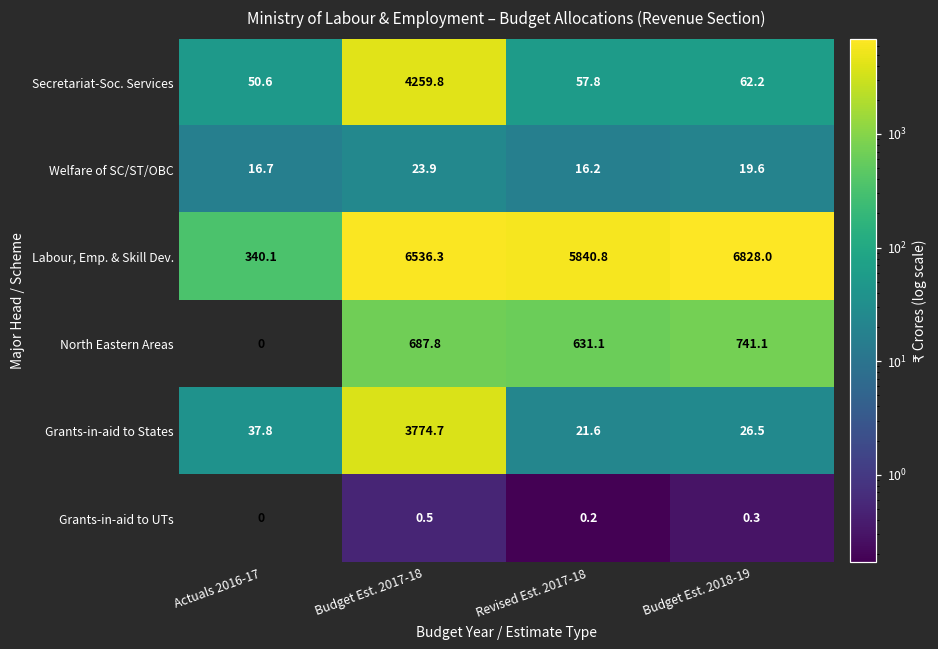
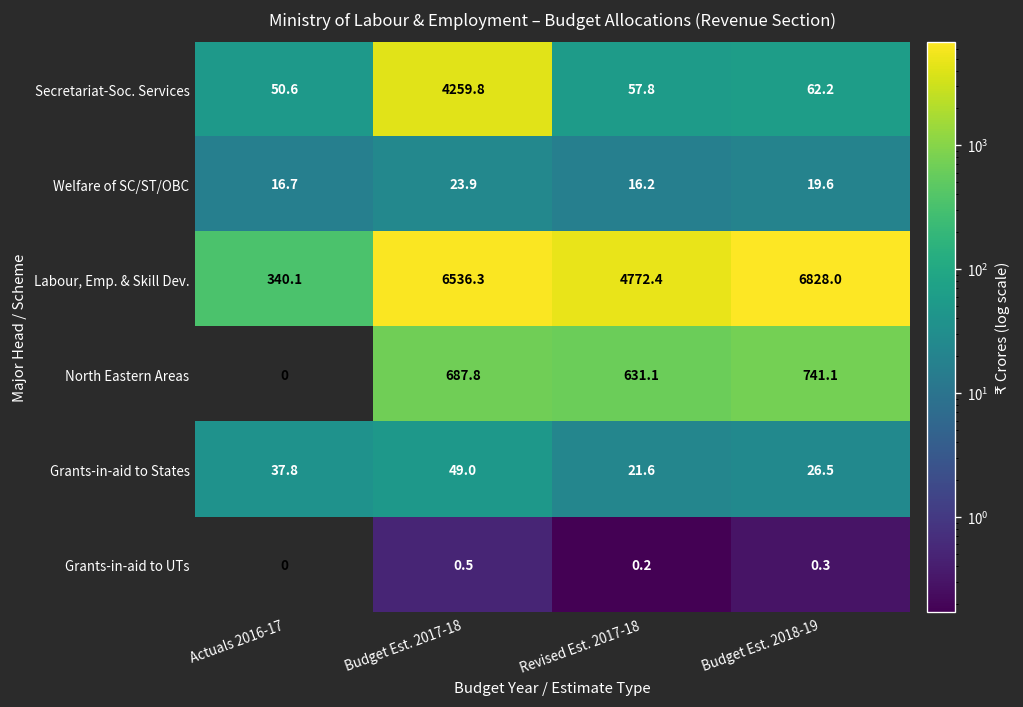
  {
    "Secretariat-Soc. Services": {
      "Actuals 2016-17": 50.6,
      "Budget Est. 2017-18": 4259.8,
      "Revised Est. 2017-18": 57.8,
      "Budget Est. 2018-19": 62.2
    },
    "Welfare of SC/ST/OBC": {
      "Actuals 2016-17": 16.7,
      "Budget Est. 2017-18": 23.9,
      "Revised Est. 2017-18": 16.2,
      "Budget Est. 2018-19": 19.6
    },
    "Labour, Emp. & Skill Dev.": {
      "Actuals 2016-17": 340.1,
      "Budget Est. 2017-18": 6536.3,
-     "Revised Est. 2017-18": 5840.8,
+     "Revised Est. 2017-18": 4772.4,
      "Budget Est. 2018-19": 6828.0
    },
    "North Eastern Areas": {
      "Budget Est. 2017-18": 687.8,
      "Revised Est. 2017-18": 631.1,
      "Budget Est. 2018-19": 741.1
    },
    "Grants-in-aid to States": {
      "Actuals 2016-17": 37.8,
-     "Budget Est. 2017-18": 3774.7,
+     "Budget Est. 2017-18": 49.0,
      "Revised Est. 2017-18": 21.6,
      "Budget Est. 2018-19": 26.5
    },
    "Grants-in-aid to UTs": {
      "Budget Est. 2017-18": 0.5,
      "Revised Est. 2017-18": 0.2,
      "Budget Est. 2018-19": 0.3
    }
  }
